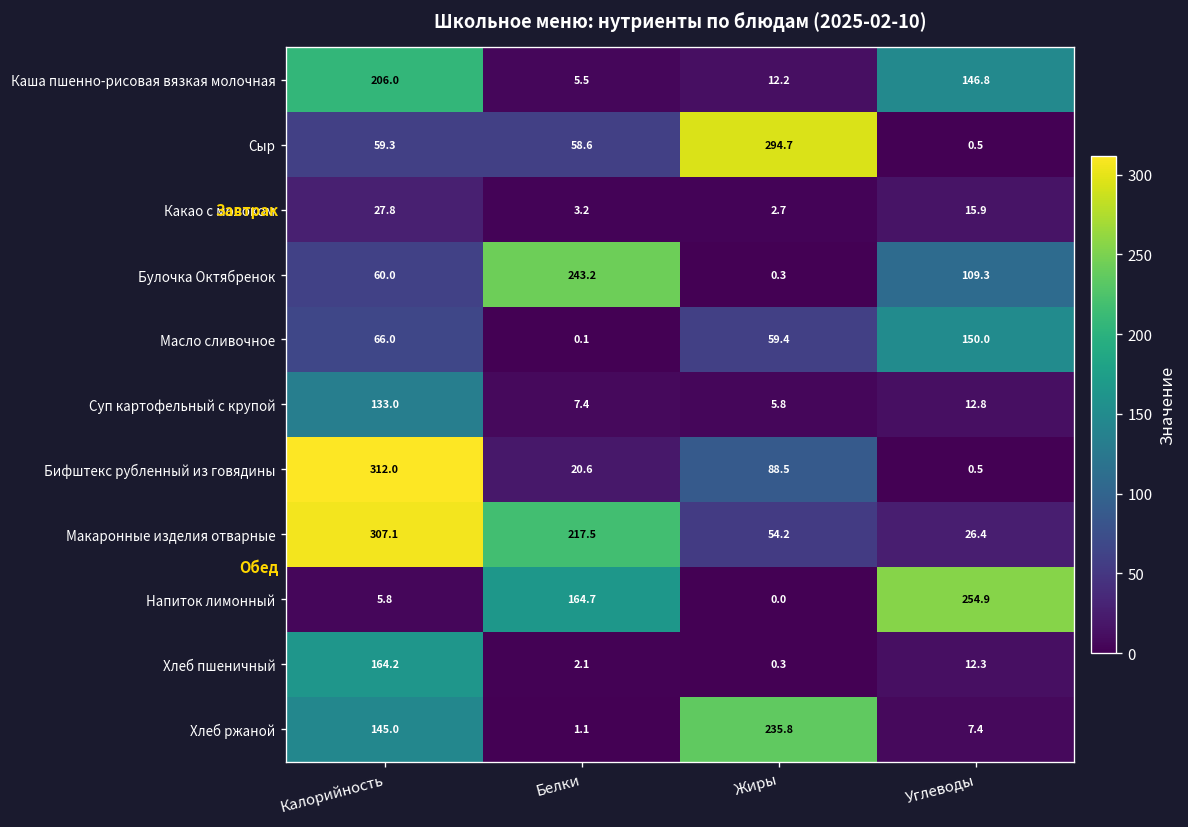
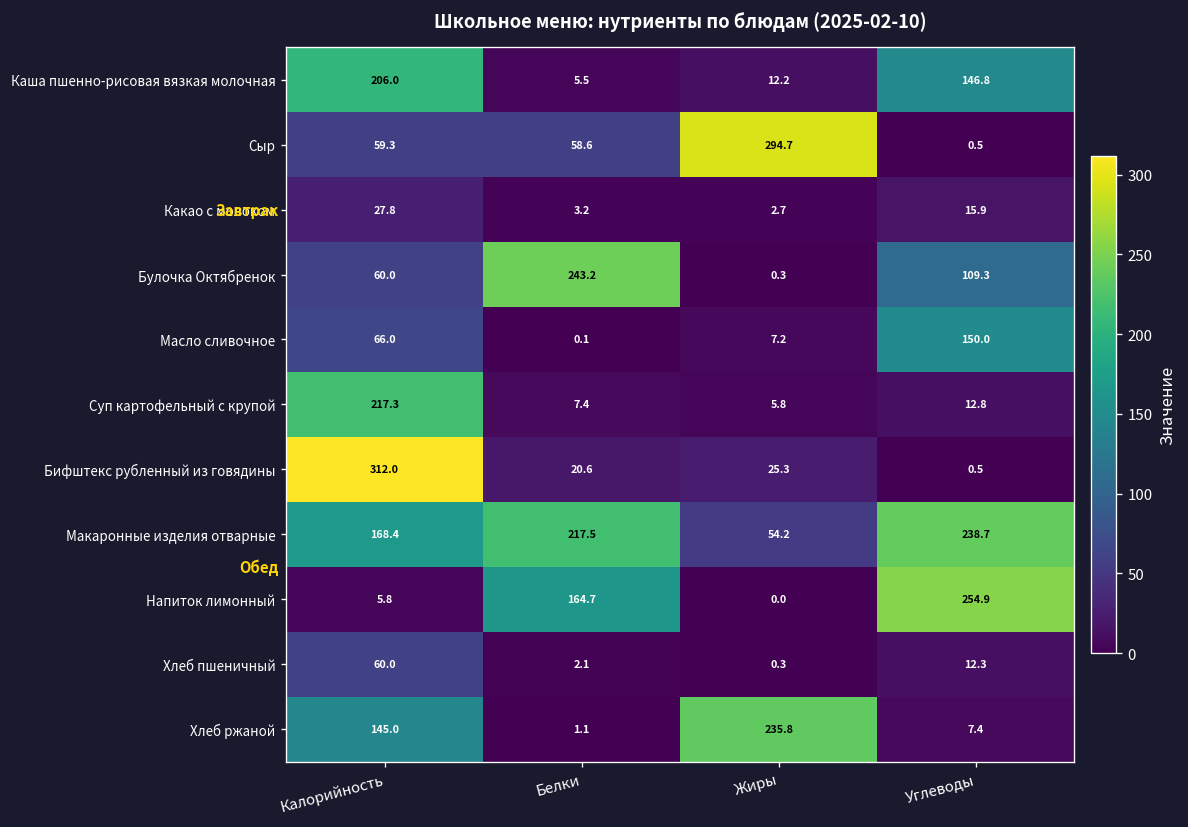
  {
    "Каша пшенно-рисовая вязкая молочная": {
      "Калорийность": 206.0,
      "Белки": 5.5,
      "Жиры": 12.2,
      "Углеводы": 146.8
    },
    "Сыр": {
      "Калорийность": 59.3,
      "Белки": 58.6,
      "Жиры": 294.7,
      "Углеводы": 0.5
    },
    "Какао с молоком": {
      "Калорийность": 27.8,
      "Белки": 3.2,
      "Жиры": 2.7,
      "Углеводы": 15.9
    },
    "Булочка Октябренок": {
      "Калорийность": 60.0,
      "Белки": 243.2,
      "Жиры": 0.3,
      "Углеводы": 109.3
    },
    "Масло сливочное": {
      "Калорийность": 66.0,
      "Белки": 0.1,
-     "Жиры": 59.4,
+     "Жиры": 7.2,
      "Углеводы": 150.0
    },
    "Суп картофельный с крупой": {
-     "Калорийность": 133.0,
+     "Калорийность": 217.3,
      "Белки": 7.4,
      "Жиры": 5.8,
      "Углеводы": 12.8
    },
    "Бифштекс рубленный из говядины": {
      "Калорийность": 312.0,
      "Белки": 20.6,
-     "Жиры": 88.5,
+     "Жиры": 25.3,
      "Углеводы": 0.5
    },
    "Макаронные изделия отварные": {
-     "Калорийность": 307.1,
+     "Калорийность": 168.4,
      "Белки": 217.5,
      "Жиры": 54.2,
-     "Углеводы": 26.4
+     "Углеводы": 238.7
    },
    "Напиток лимонный": {
      "Калорийность": 5.8,
      "Белки": 164.7,
      "Жиры": 0.0,
      "Углеводы": 254.9
    },
    "Хлеб пшеничный": {
-     "Калорийность": 164.2,
+     "Калорийность": 60.0,
      "Белки": 2.1,
      "Жиры": 0.3,
      "Углеводы": 12.3
    },
    "Хлеб ржаной": {
      "Калорийность": 145.0,
      "Белки": 1.1,
      "Жиры": 235.8,
      "Углеводы": 7.4
    }
  }
